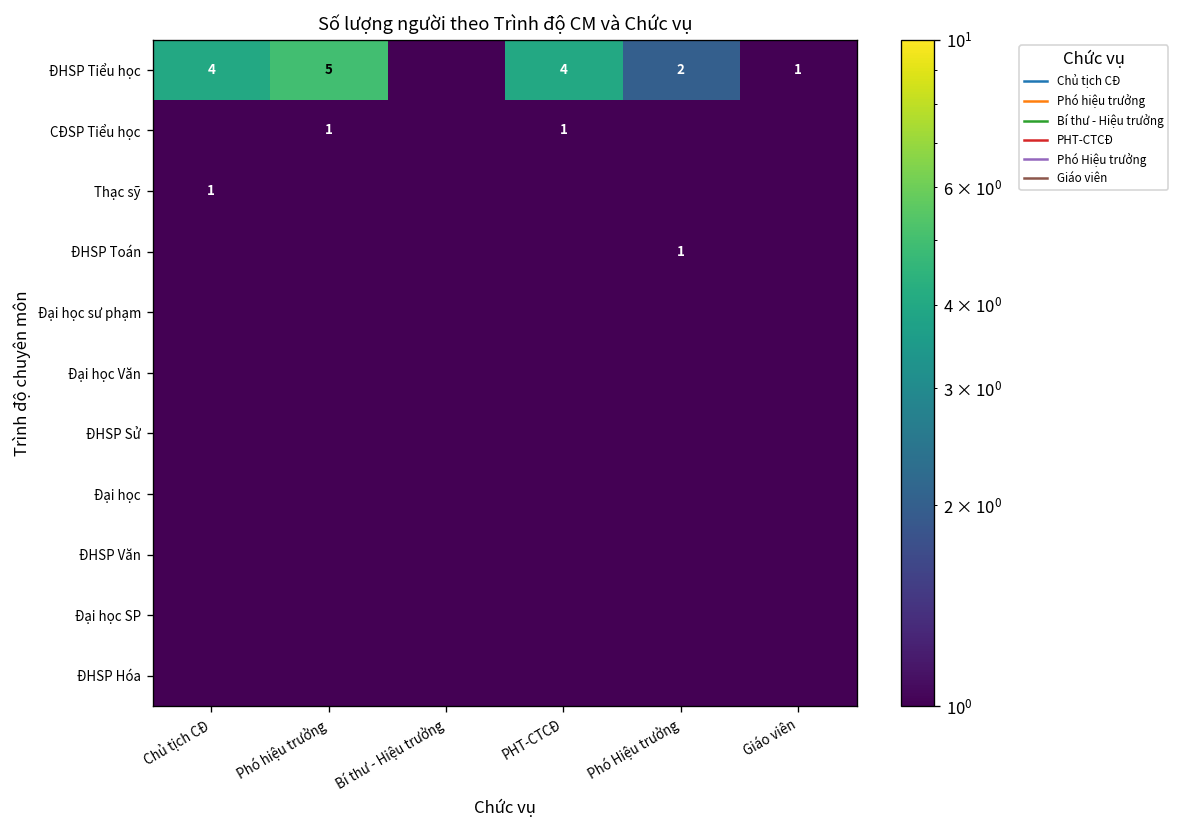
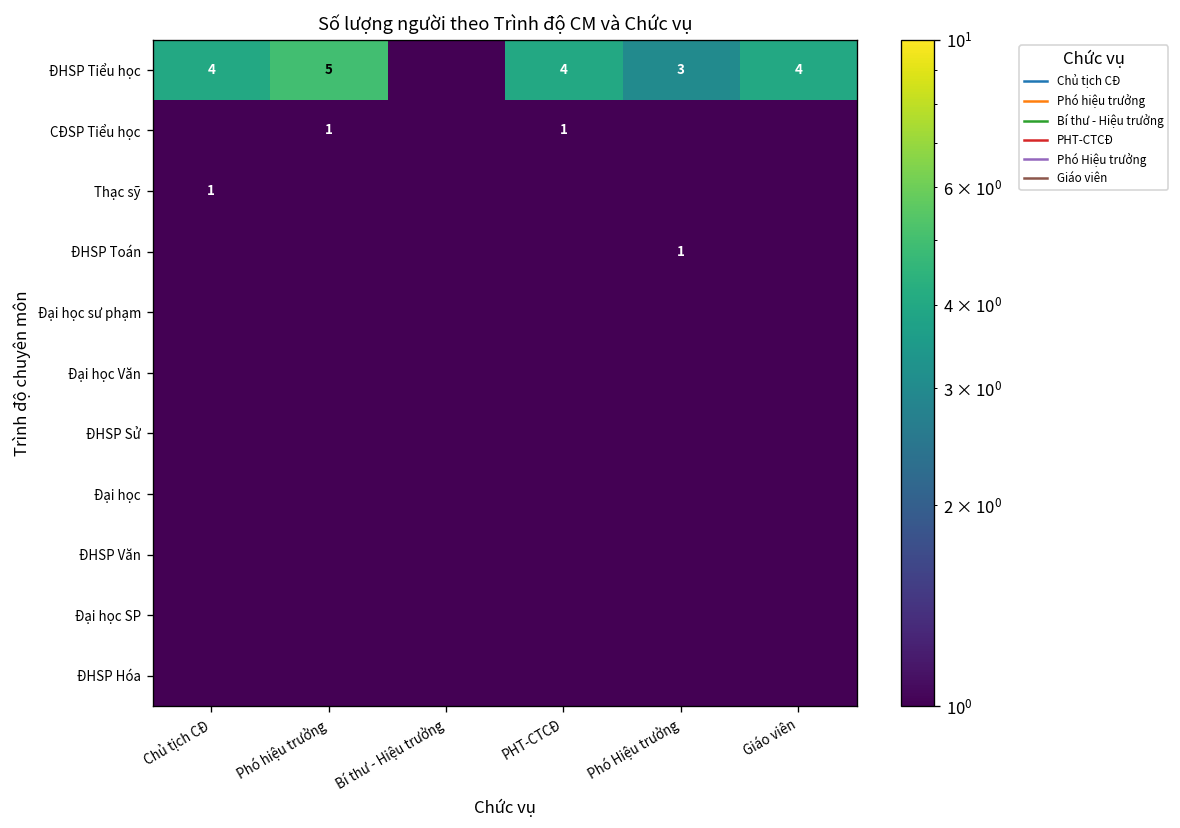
  {
    "ĐHSP Tiểu học": {
      "Chủ tịch CĐ": 4,
      "Phó hiệu trưởng": 5,
      "PHT-CTCĐ": 4,
-     "Phó Hiệu trưởng": 2,
-     "Giáo viên": 1
+     "Phó Hiệu trưởng": 3,
+     "Giáo viên": 4
    },
    "CĐSP Tiểu học": {
      "Phó hiệu trưởng": 1,
      "PHT-CTCĐ": 1
    },
    "Thạc sỹ": {
      "Chủ tịch CĐ": 1
    },
    "ĐHSP Toán": {
      "Phó Hiệu trưởng": 1
    }
  }
